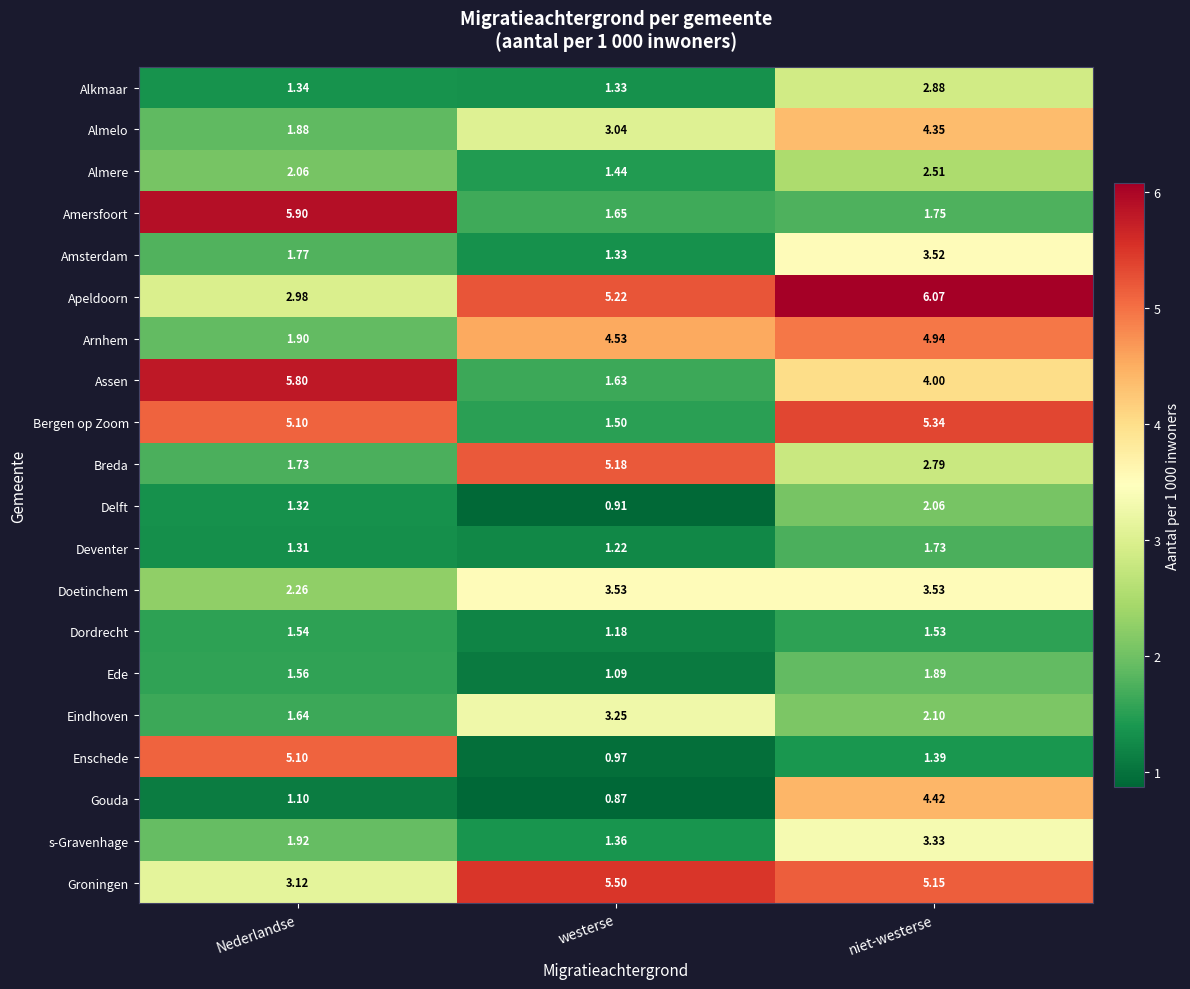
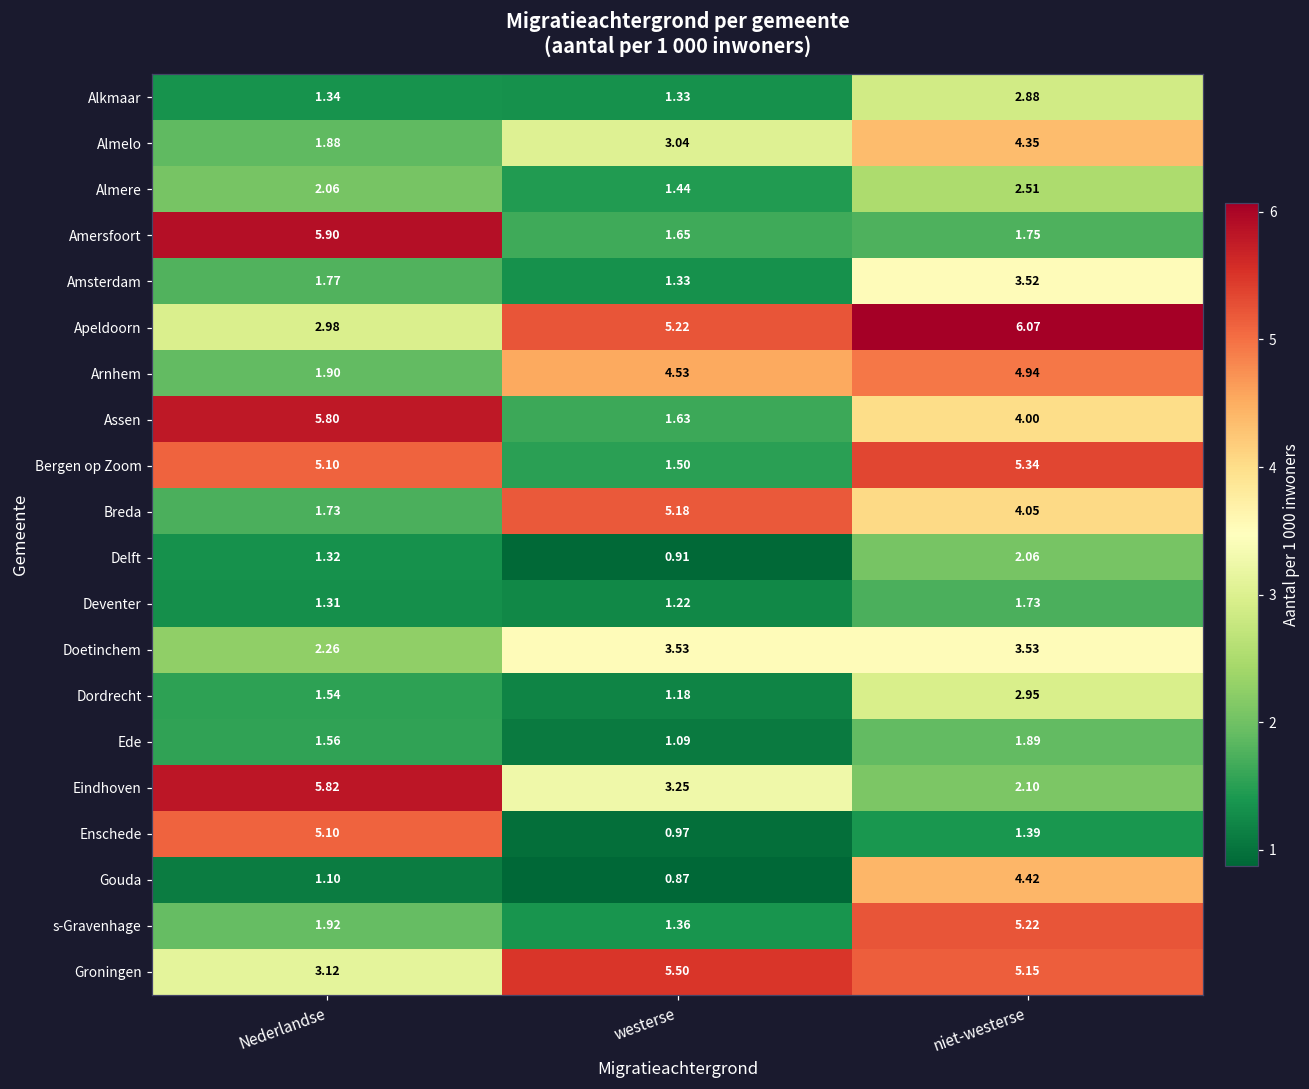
  {
    "Alkmaar": {
      "Nederlandse": 1.34,
      "westerse": 1.33,
      "niet-westerse": 2.88
    },
    "Almelo": {
      "Nederlandse": 1.88,
      "westerse": 3.04,
      "niet-westerse": 4.35
    },
    "Almere": {
      "Nederlandse": 2.06,
      "westerse": 1.44,
      "niet-westerse": 2.51
    },
    "Amersfoort": {
      "Nederlandse": 5.90,
      "westerse": 1.65,
      "niet-westerse": 1.75
    },
    "Amsterdam": {
      "Nederlandse": 1.77,
      "westerse": 1.33,
      "niet-westerse": 3.52
    },
    "Apeldoorn": {
      "Nederlandse": 2.98,
      "westerse": 5.22,
      "niet-westerse": 6.07
    },
    "Arnhem": {
      "Nederlandse": 1.90,
      "westerse": 4.53,
      "niet-westerse": 4.94
    },
    "Assen": {
      "Nederlandse": 5.80,
      "westerse": 1.63,
      "niet-westerse": 4.00
    },
    "Bergen op Zoom": {
      "Nederlandse": 5.10,
      "westerse": 1.50,
      "niet-westerse": 5.34
    },
    "Breda": {
      "Nederlandse": 1.73,
      "westerse": 5.18,
-     "niet-westerse": 2.79
+     "niet-westerse": 4.05
    },
    "Delft": {
      "Nederlandse": 1.32,
      "westerse": 0.91,
      "niet-westerse": 2.06
    },
    "Deventer": {
      "Nederlandse": 1.31,
      "westerse": 1.22,
      "niet-westerse": 1.73
    },
    "Doetinchem": {
      "Nederlandse": 2.26,
      "westerse": 3.53,
      "niet-westerse": 3.53
    },
    "Dordrecht": {
      "Nederlandse": 1.54,
      "westerse": 1.18,
-     "niet-westerse": 1.53
+     "niet-westerse": 2.95
    },
    "Ede": {
      "Nederlandse": 1.56,
      "westerse": 1.09,
      "niet-westerse": 1.89
    },
    "Eindhoven": {
-     "Nederlandse": 1.64,
+     "Nederlandse": 5.82,
      "westerse": 3.25,
      "niet-westerse": 2.10
    },
    "Enschede": {
      "Nederlandse": 5.10,
      "westerse": 0.97,
      "niet-westerse": 1.39
    },
    "Gouda": {
      "Nederlandse": 1.10,
      "westerse": 0.87,
      "niet-westerse": 4.42
    },
    "s-Gravenhage": {
      "Nederlandse": 1.92,
      "westerse": 1.36,
-     "niet-westerse": 3.33
+     "niet-westerse": 5.22
    },
    "Groningen": {
      "Nederlandse": 3.12,
      "westerse": 5.50,
      "niet-westerse": 5.15
    }
  }
